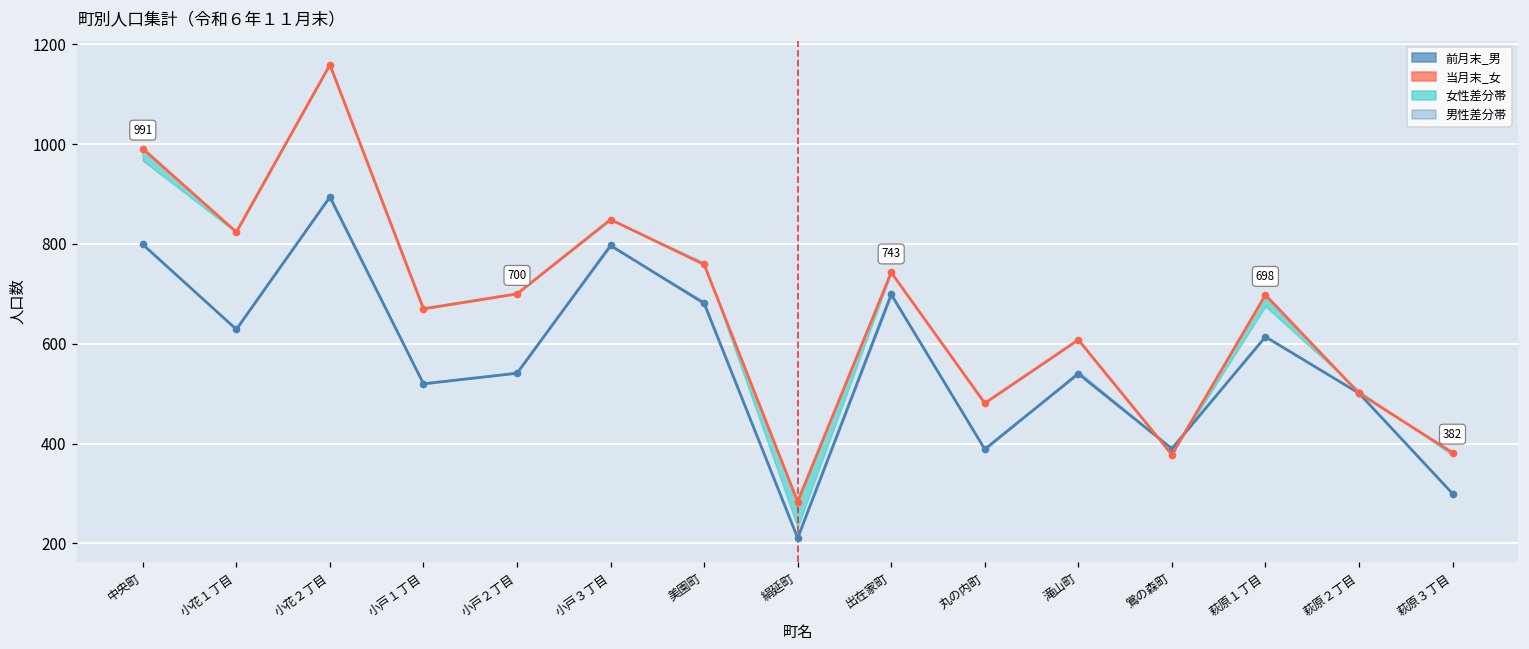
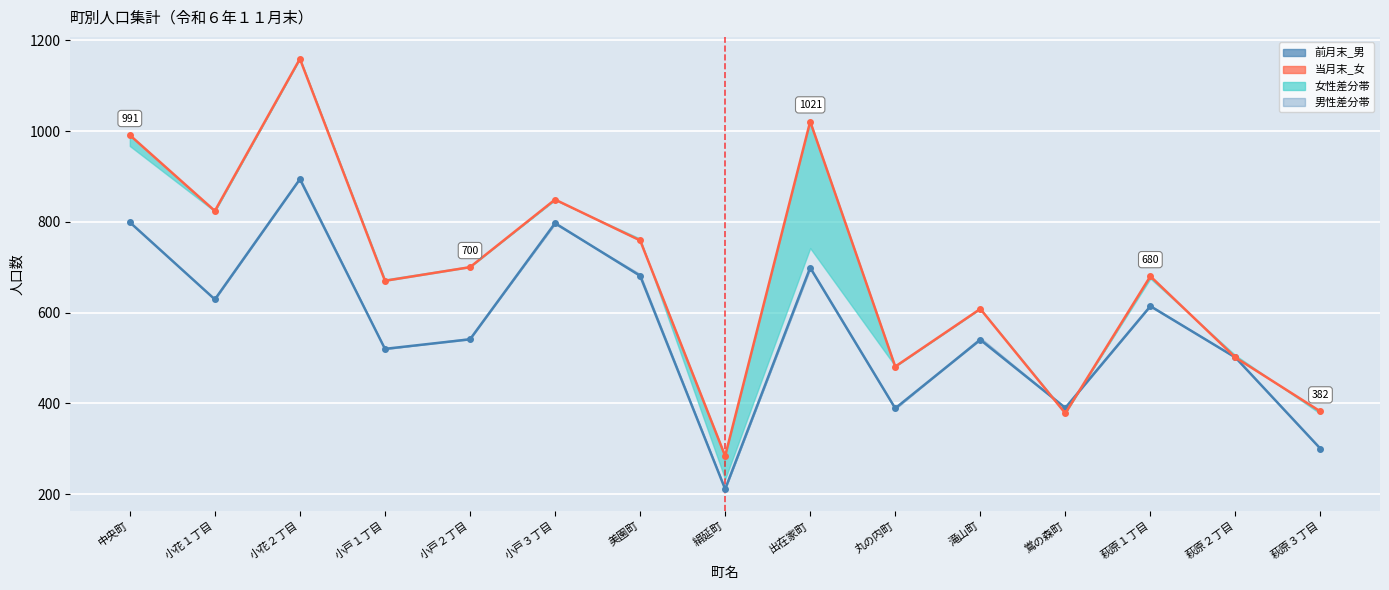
  {
    "当月末_女": {
-     "出在家町": 743,
-     "萩原１丁目": 698
+     "出在家町": 1021,
+     "萩原１丁目": 680
    }
  }
